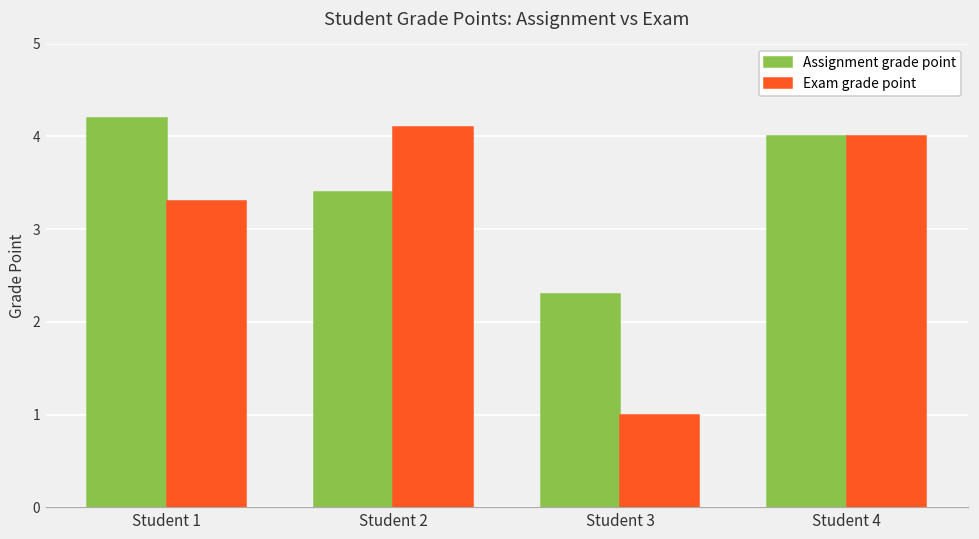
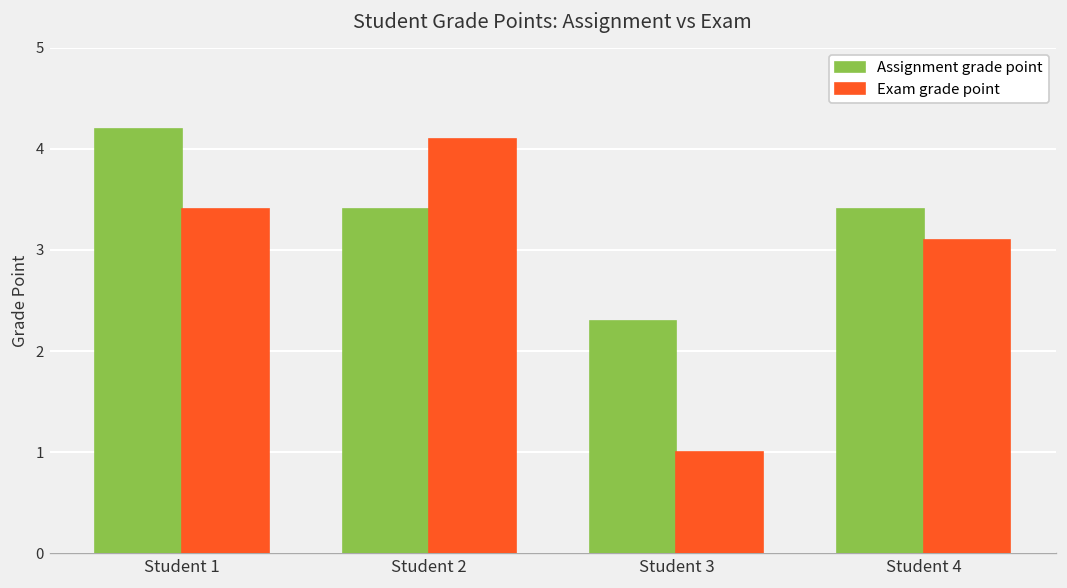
  {
    "Assignment grade point": {
      "Student 1": 4.2,
      "Student 2": 3.4,
      "Student 3": 2.3,
-     "Student 4": 4.0
+     "Student 4": 3.4
    },
    "Exam grade point": {
-     "Student 1": 3.3,
+     "Student 1": 3.4,
      "Student 2": 4.1,
      "Student 3": 1.0,
-     "Student 4": 4.0
+     "Student 4": 3.1
    }
  }
